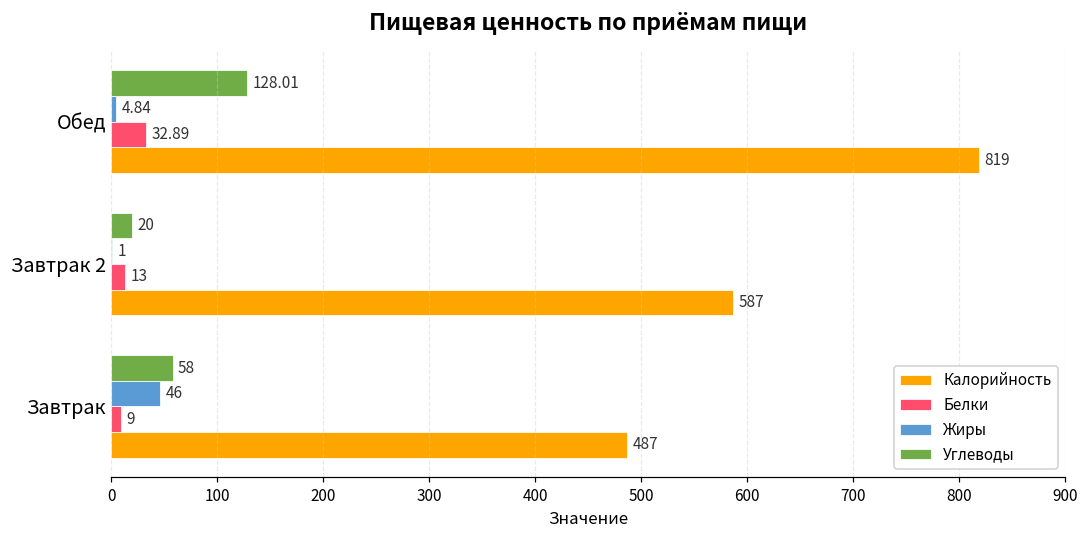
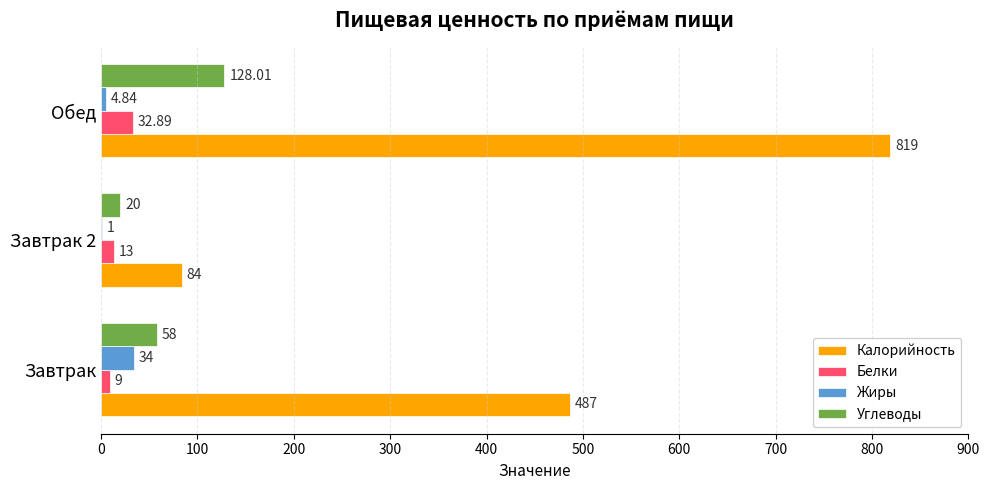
  {
    "Калорийность": {
      "Обед": 819,
-     "Завтрак 2": 587,
+     "Завтрак 2": 84,
      "Завтрак": 487
    },
    "Белки": {
      "Обед": 32.89,
      "Завтрак 2": 13,
      "Завтрак": 9
    },
    "Жиры": {
      "Обед": 4.84,
      "Завтрак 2": 1,
-     "Завтрак": 46
+     "Завтрак": 34
    },
    "Углеводы": {
      "Обед": 128.01,
      "Завтрак 2": 20,
      "Завтрак": 58
    }
  }
